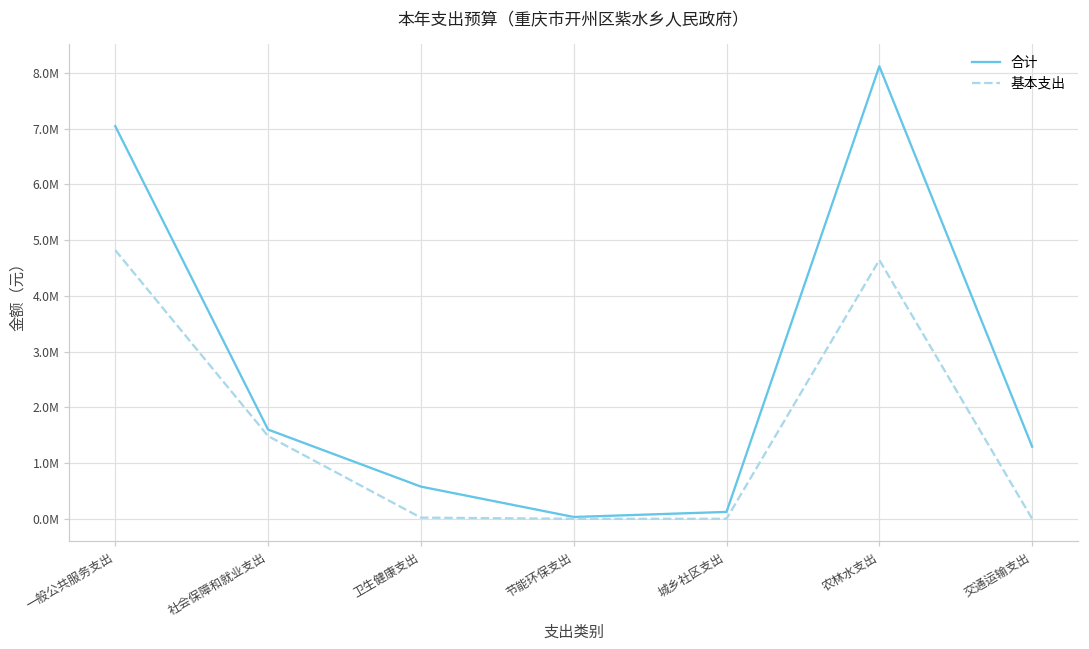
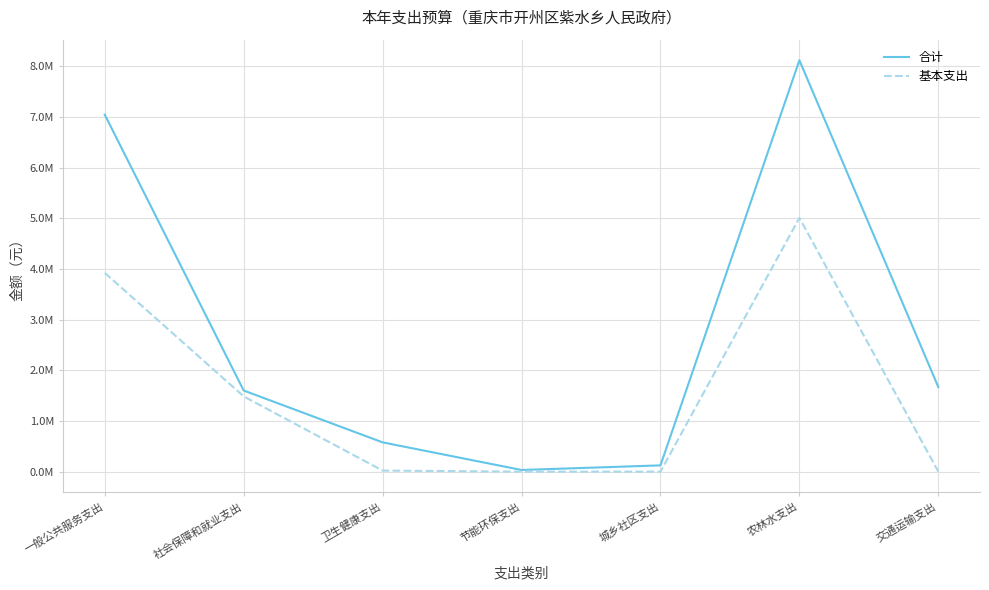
  {
    "合计": {
      "一般公共服务支出": 7000000,
      "社会保障和就业支出": 1600000,
      "卫生健康支出": 600000,
      "城乡社区支出": 100000,
      "农林水支出": 8100000,
-     "交通运输支出": 1300000
+     "交通运输支出": 1700000
    },
    "基本支出": {
-     "一般公共服务支出": 4800000,
+     "一般公共服务支出": 3900000,
      "社会保障和就业支出": 1500000,
      "卫生健康支出": 0,
      "城乡社区支出": 0,
-     "农林水支出": 4600000,
+     "农林水支出": 5000000,
      "交通运输支出": 0
    }
  }
